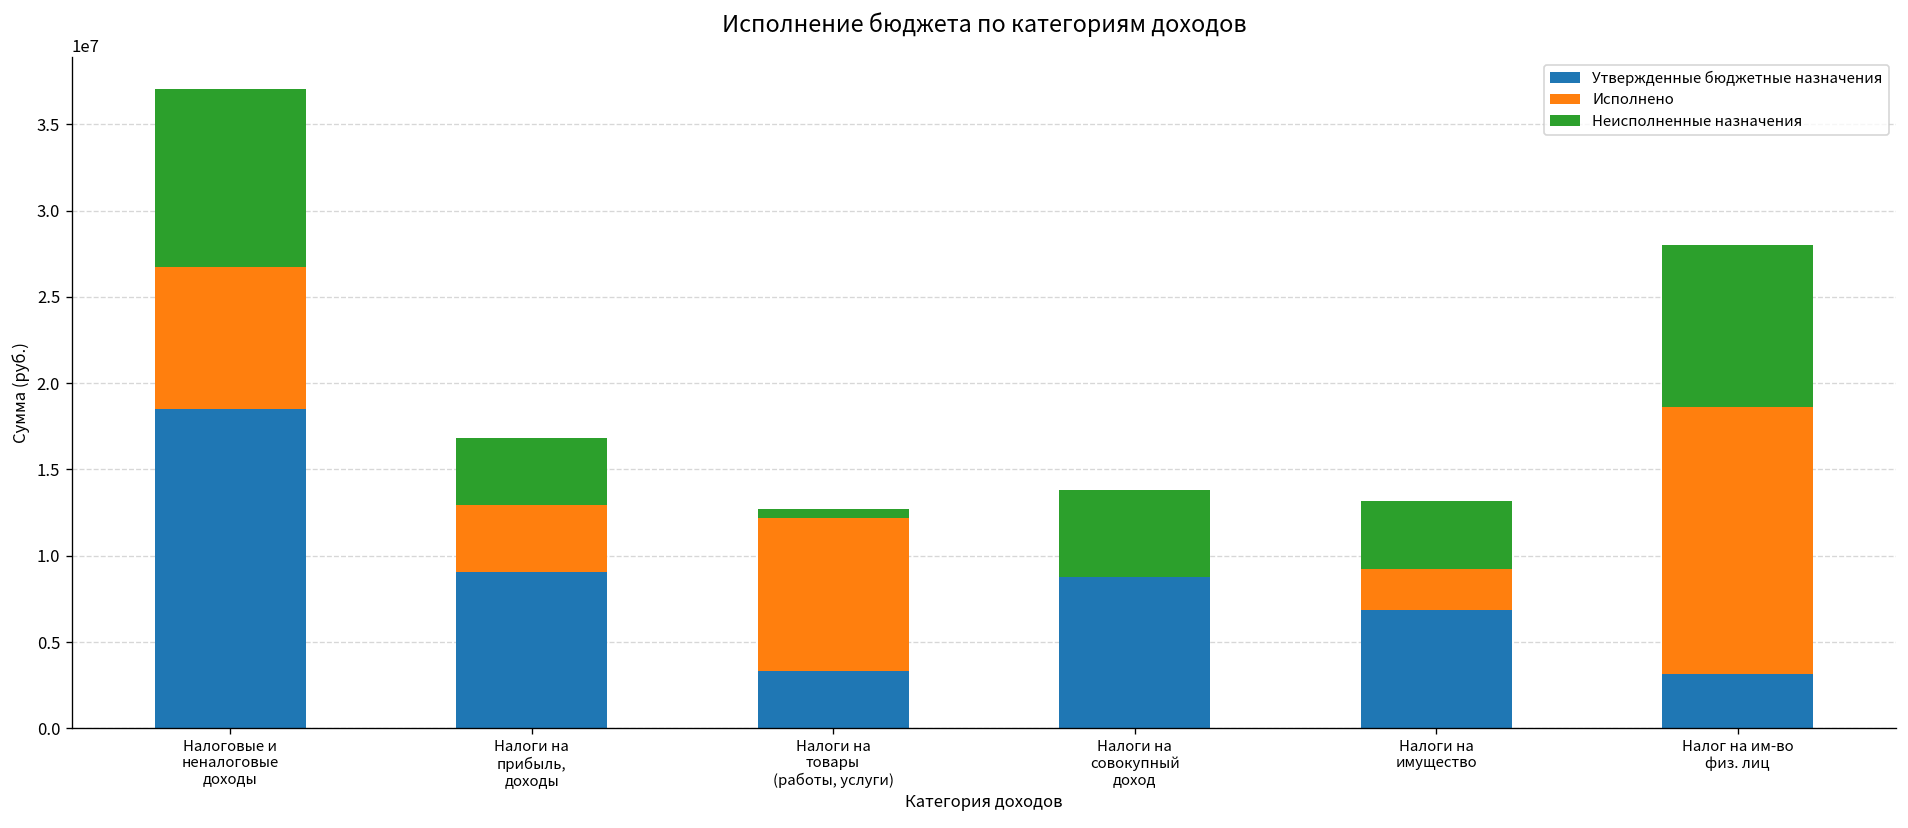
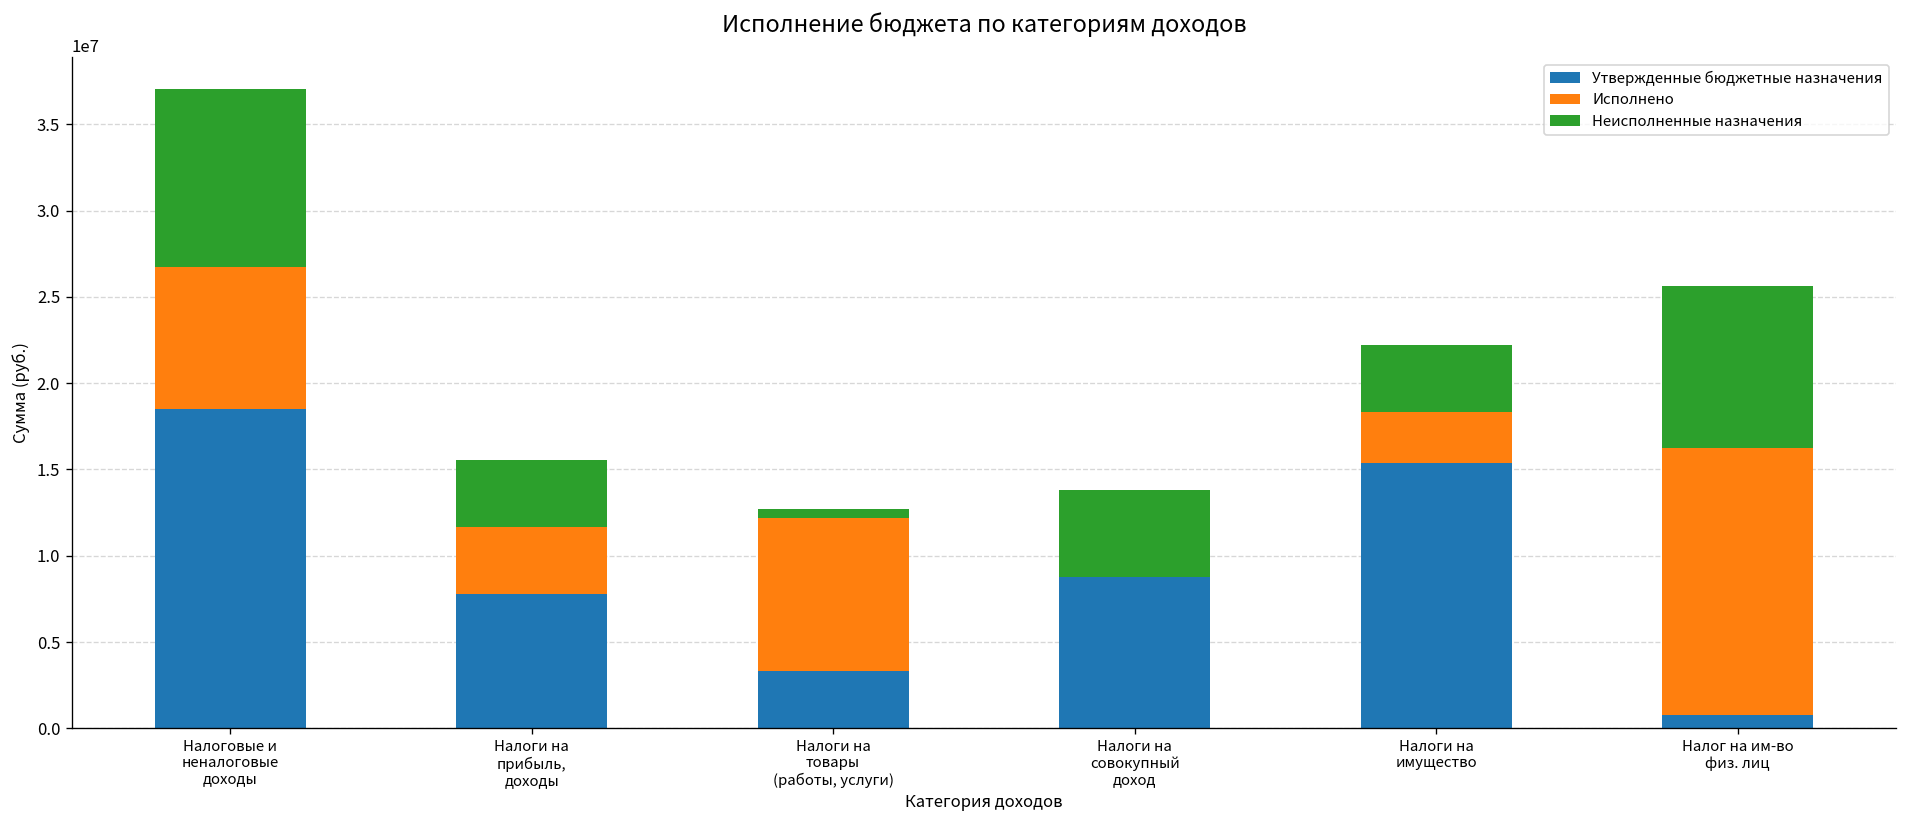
  {
    "Утвержденные бюджетные назначения": {
      "Налоговые и неналоговые доходы": 18500000,
-     "Налоги на прибыль, доходы": 9100000,
+     "Налоги на прибыль, доходы": 7800000,
      "Налоги на товары (работы, услуги)": 3300000,
      "Налоги на совокупный доход": 8800000,
-     "Налоги на имущество": 6900000,
-     "Налог на им-во физ. лиц": 3100000
+     "Налоги на имущество": 15400000,
+     "Налог на им-во физ. лиц": 800000
    },
    "Исполнено": {
      "Налоговые и неналоговые доходы": 8200000,
      "Налоги на прибыль, доходы": 3900000,
      "Налоги на товары (работы, услуги)": 8800000,
-     "Налоги на имущество": 2400000,
+     "Налоги на имущество": 3000000,
      "Налог на им-во физ. лиц": 15500000
    },
    "Неисполненные назначения": {
      "Налоговые и неналоговые доходы": 10300000,
      "Налоги на прибыль, доходы": 3900000,
      "Налоги на товары (работы, услуги)": 500000,
      "Налоги на совокупный доход": 5000000,
      "Налоги на имущество": 3900000,
      "Налог на им-во физ. лиц": 9400000
    }
  }
